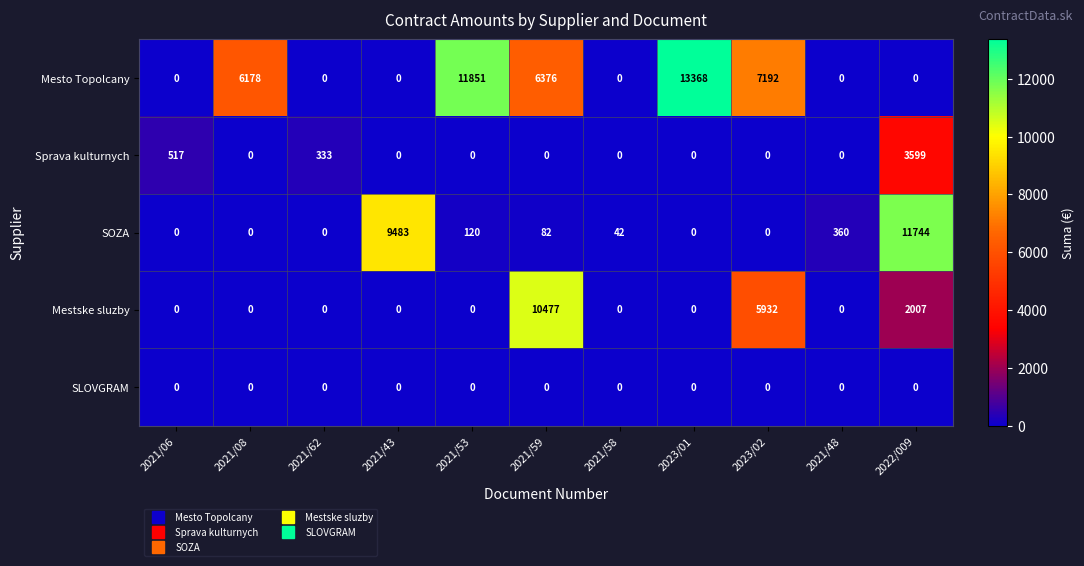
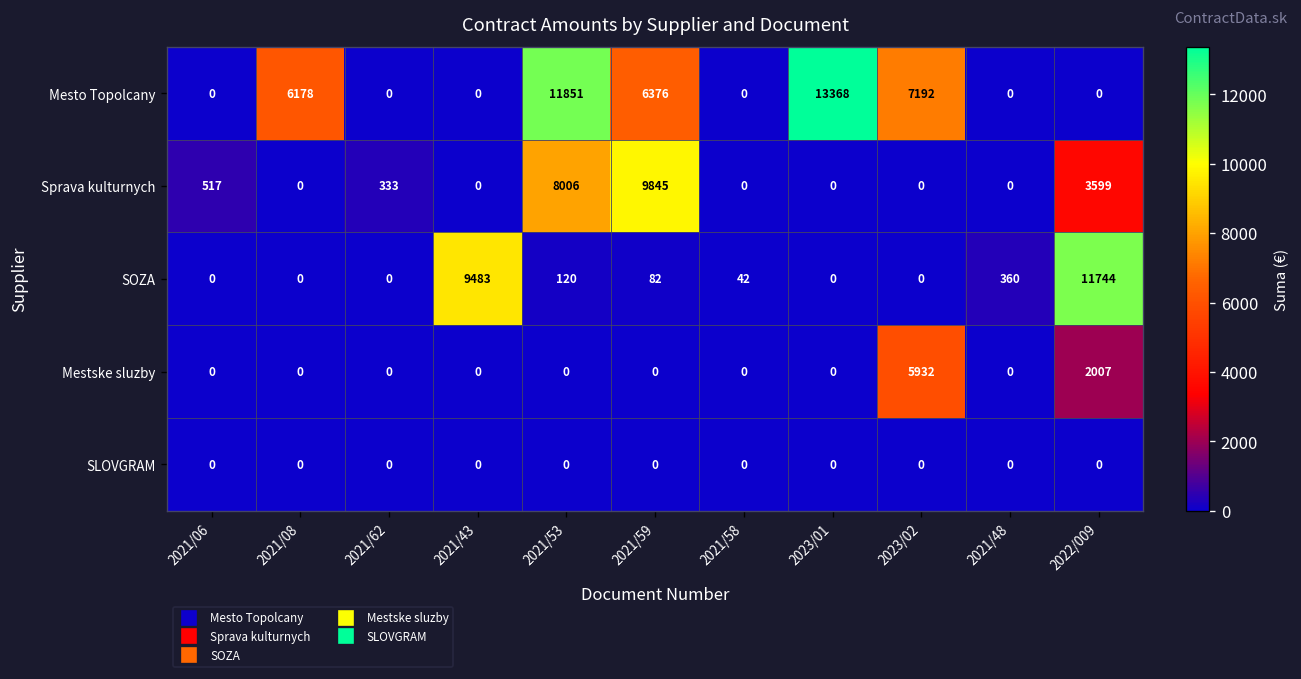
  {
    "Mesto Topolcany": {
      "2021/06": 0,
      "2021/08": 6178,
      "2021/62": 0,
      "2021/43": 0,
      "2021/53": 11851,
      "2021/59": 6376,
      "2021/58": 0,
      "2023/01": 13368,
      "2023/02": 7192,
      "2021/48": 0,
      "2022/009": 0
    },
    "Sprava kulturnych": {
      "2021/06": 517,
      "2021/08": 0,
      "2021/62": 333,
      "2021/43": 0,
-     "2021/53": 0,
-     "2021/59": 0,
+     "2021/53": 8006,
+     "2021/59": 9845,
      "2021/58": 0,
      "2023/01": 0,
      "2023/02": 0,
      "2021/48": 0,
      "2022/009": 3599
    },
    "SOZA": {
      "2021/06": 0,
      "2021/08": 0,
      "2021/62": 0,
      "2021/43": 9483,
      "2021/53": 120,
      "2021/59": 82,
      "2021/58": 42,
      "2023/01": 0,
      "2023/02": 0,
      "2021/48": 360,
      "2022/009": 11744
    },
    "Mestske sluzby": {
      "2021/06": 0,
      "2021/08": 0,
      "2021/62": 0,
      "2021/43": 0,
      "2021/53": 0,
-     "2021/59": 10477,
+     "2021/59": 0,
      "2021/58": 0,
      "2023/01": 0,
      "2023/02": 5932,
      "2021/48": 0,
      "2022/009": 2007
    },
    "SLOVGRAM": {
      "2021/06": 0,
      "2021/08": 0,
      "2021/62": 0,
      "2021/43": 0,
      "2021/53": 0,
      "2021/59": 0,
      "2021/58": 0,
      "2023/01": 0,
      "2023/02": 0,
      "2021/48": 0,
      "2022/009": 0
    }
  }
